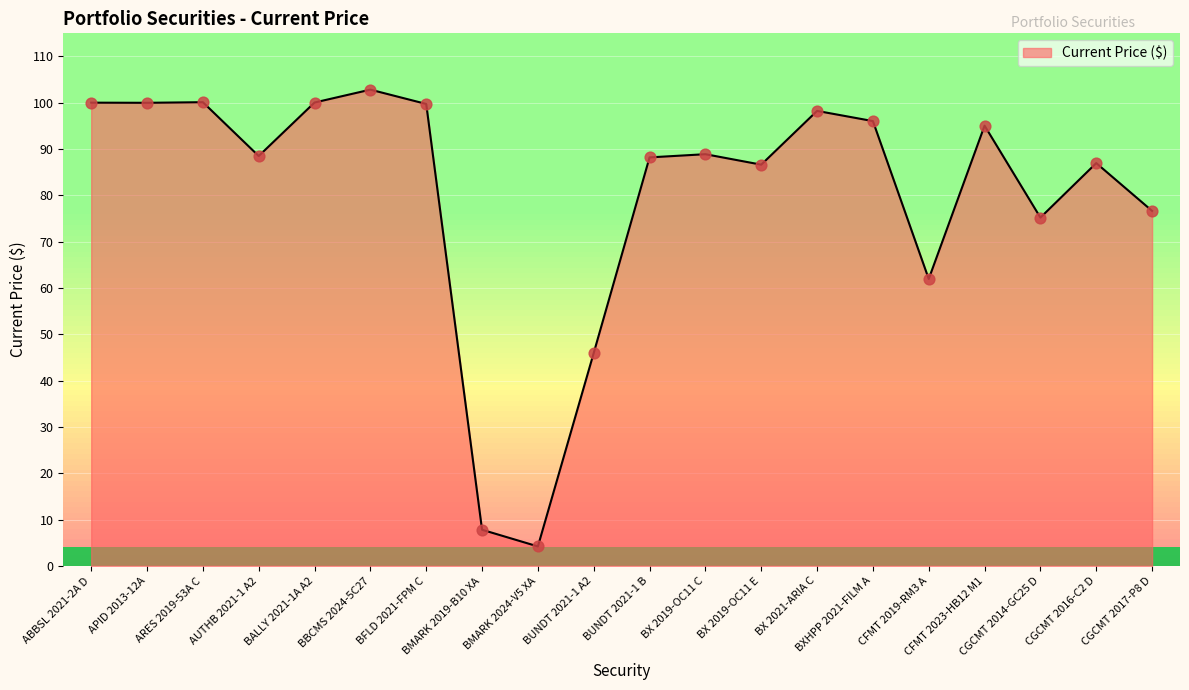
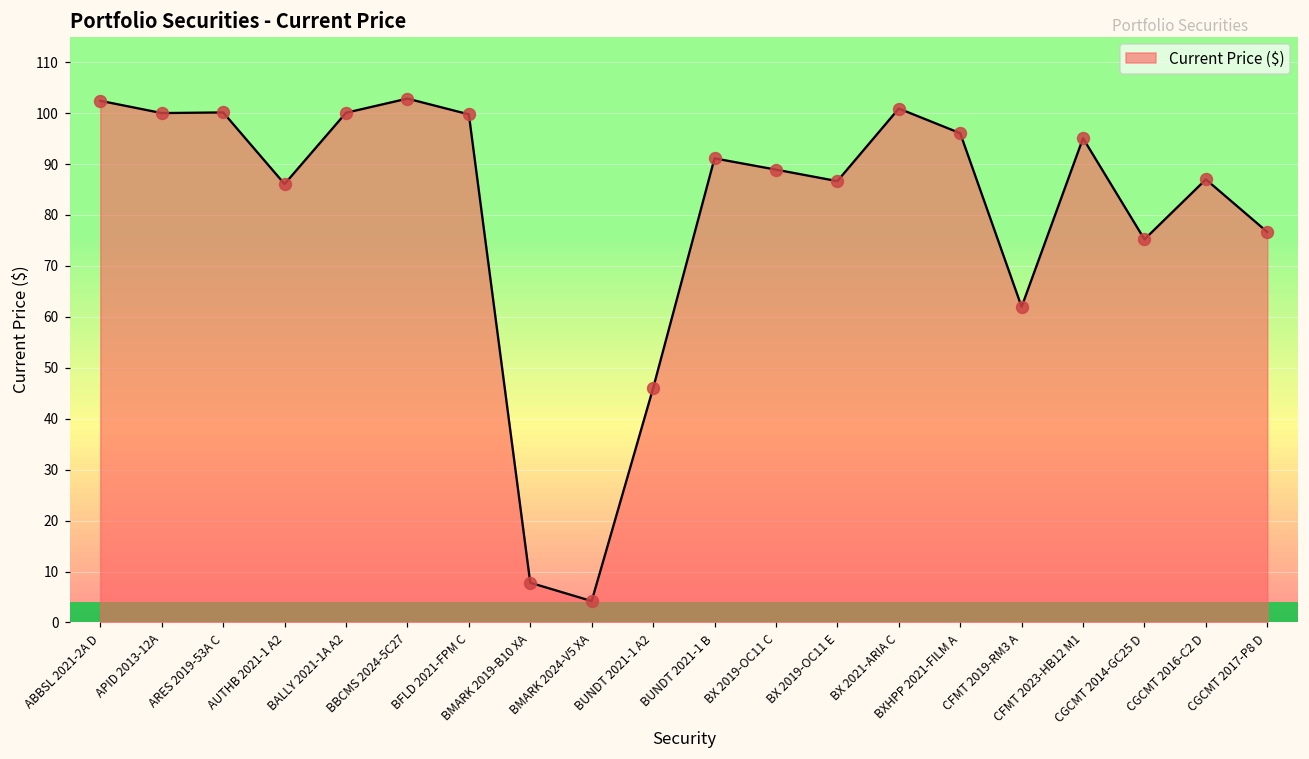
  {
-   "ABBSL 2021-2A D": 100,
+   "ABBSL 2021-2A D": 102,
    "APID 2013-12A": 100,
    "ARES 2019-53A C": 100,
-   "AUTHB 2021-1 A2": 89,
+   "AUTHB 2021-1 A2": 86,
    "BALLY 2021-1A A2": 100,
    "BBCMS 2024-5C27": 103,
    "BFLD 2021-FPM C": 100,
    "BMARK 2019-B10 XA": 8,
    "BMARK 2024-V5 XA": 4,
    "BUNDT 2021-1 A2": 46,
-   "BUNDT 2021-1 B": 88,
+   "BUNDT 2021-1 B": 91,
    "BX 2019-OC11 C": 89,
    "BX 2019-OC11 E": 87,
-   "BX 2021-ARIA C": 98,
+   "BX 2021-ARIA C": 101,
    "BXHPP 2021-FILM A": 96,
    "CFMT 2019-RM3 A": 62,
    "CFMT 2023-HB12 M1": 95,
    "CGCMT 2014-GC25 D": 75,
    "CGCMT 2016-C2 D": 87,
    "CGCMT 2017-P8 D": 77
  }
